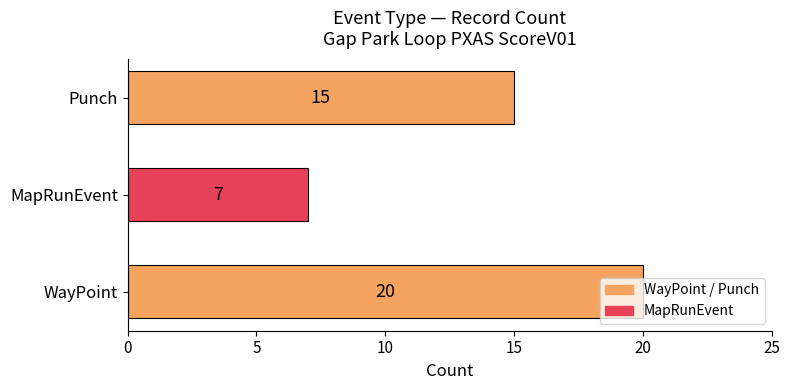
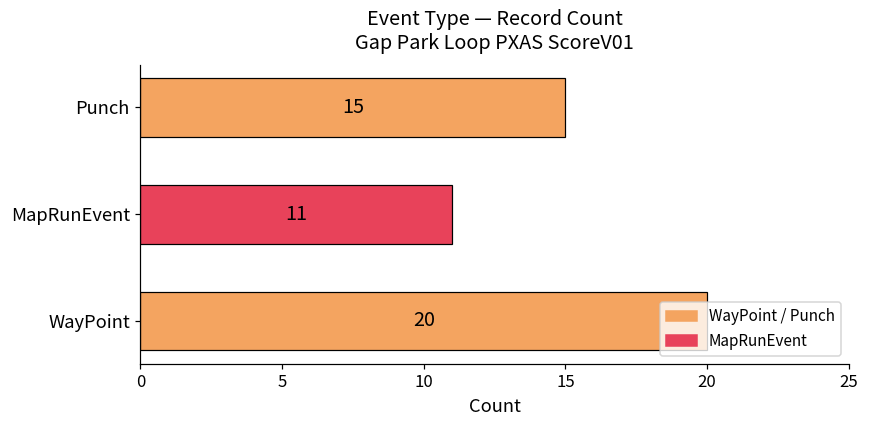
  {
    "Punch": 15,
-   "MapRunEvent": 7
+   "MapRunEvent": 11
  }
